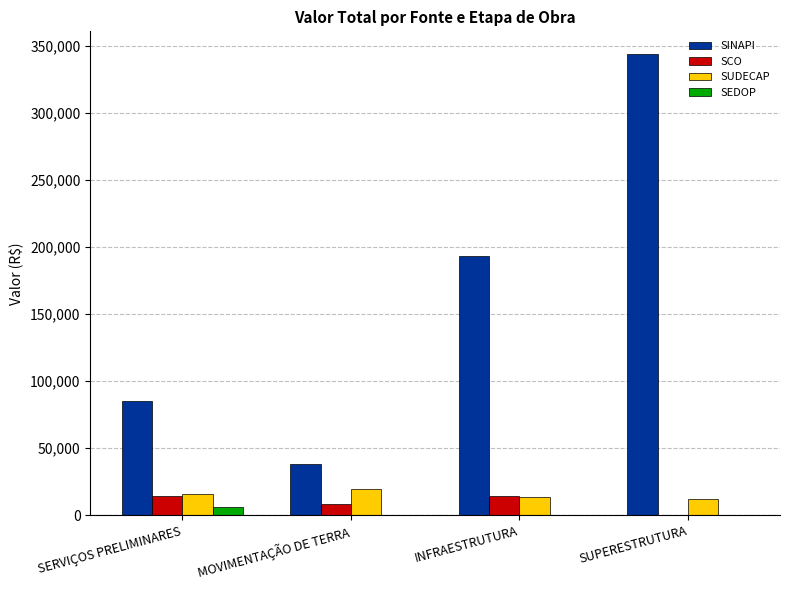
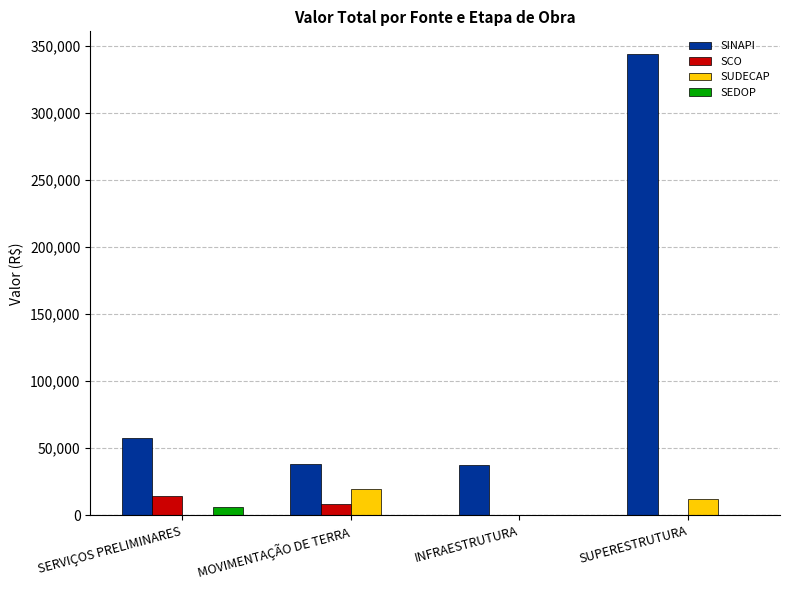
  {
    "SINAPI": {
-     "SERVIÇOS PRELIMINARES": "85,000",
+     "SERVIÇOS PRELIMINARES": "58,000",
      "MOVIMENTAÇÃO DE TERRA": "38,000",
-     "INFRAESTRUTURA": "194,000",
+     "INFRAESTRUTURA": "37,000",
      "SUPERESTRUTURA": "344,000"
    },
    "SCO": {
      "SERVIÇOS PRELIMINARES": "14,000",
      "MOVIMENTAÇÃO DE TERRA": "9,000",
-     "INFRAESTRUTURA": "14,000",
+     "INFRAESTRUTURA": "0",
      "SUPERESTRUTURA": "0"
    },
    "SUDECAP": {
-     "SERVIÇOS PRELIMINARES": "16,000",
+     "SERVIÇOS PRELIMINARES": "0",
      "MOVIMENTAÇÃO DE TERRA": "20,000",
-     "INFRAESTRUTURA": "13,000",
+     "INFRAESTRUTURA": "0",
      "SUPERESTRUTURA": "12,000"
    },
    "SEDOP": {
      "SERVIÇOS PRELIMINARES": "6,000",
      "MOVIMENTAÇÃO DE TERRA": "0",
      "INFRAESTRUTURA": "0",
      "SUPERESTRUTURA": "0"
    }
  }
